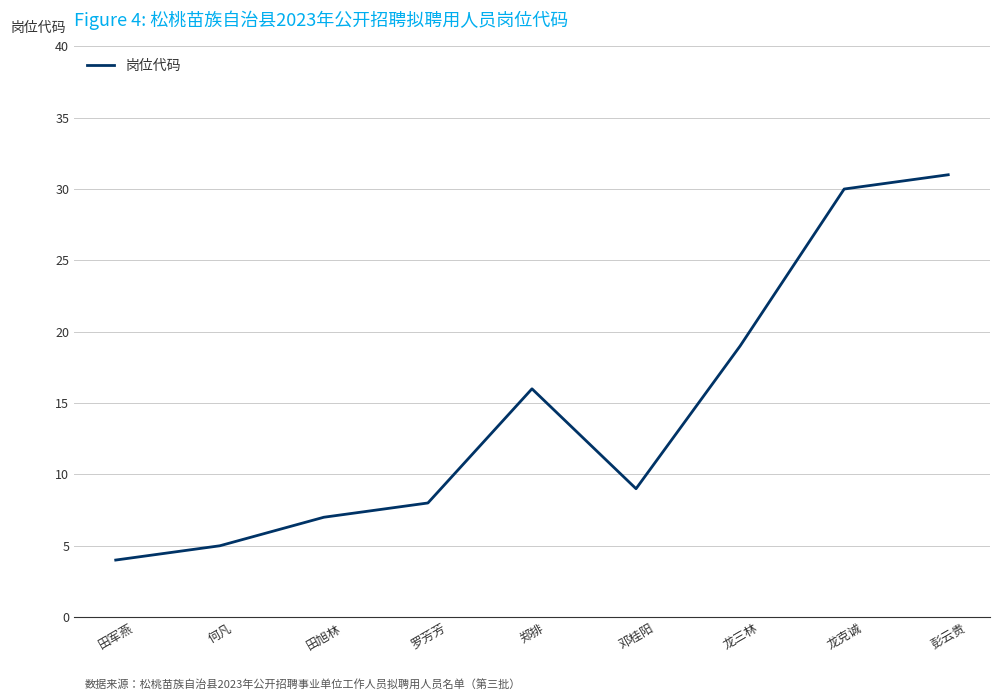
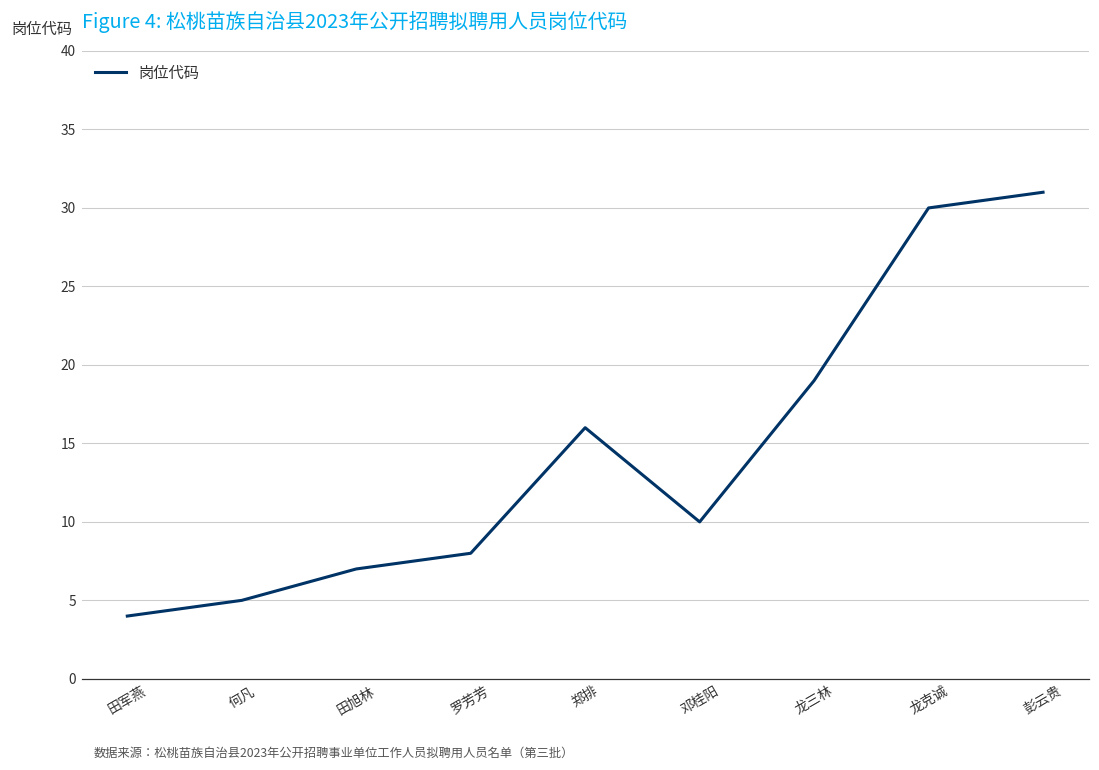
  {
    "田军燕": 4,
    "何凡": 5,
    "田旭林": 7,
    "罗芳芳": 8,
    "郑排": 16,
-   "邓桂阳": 9,
+   "邓桂阳": 10,
    "龙三林": 19,
    "龙克诚": 30,
    "彭云贵": 31
  }
